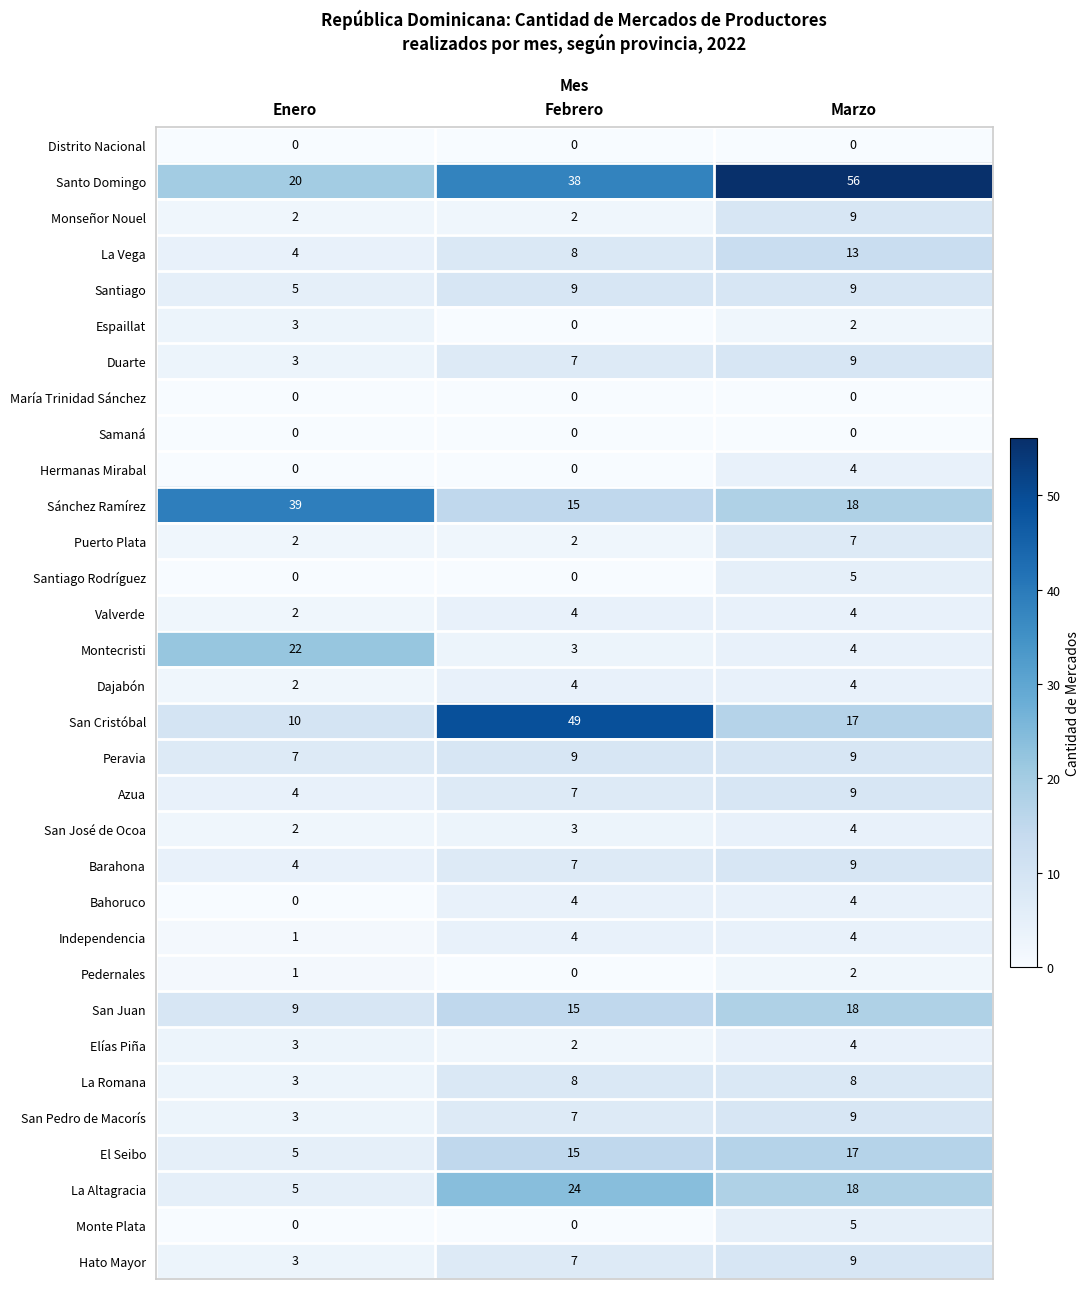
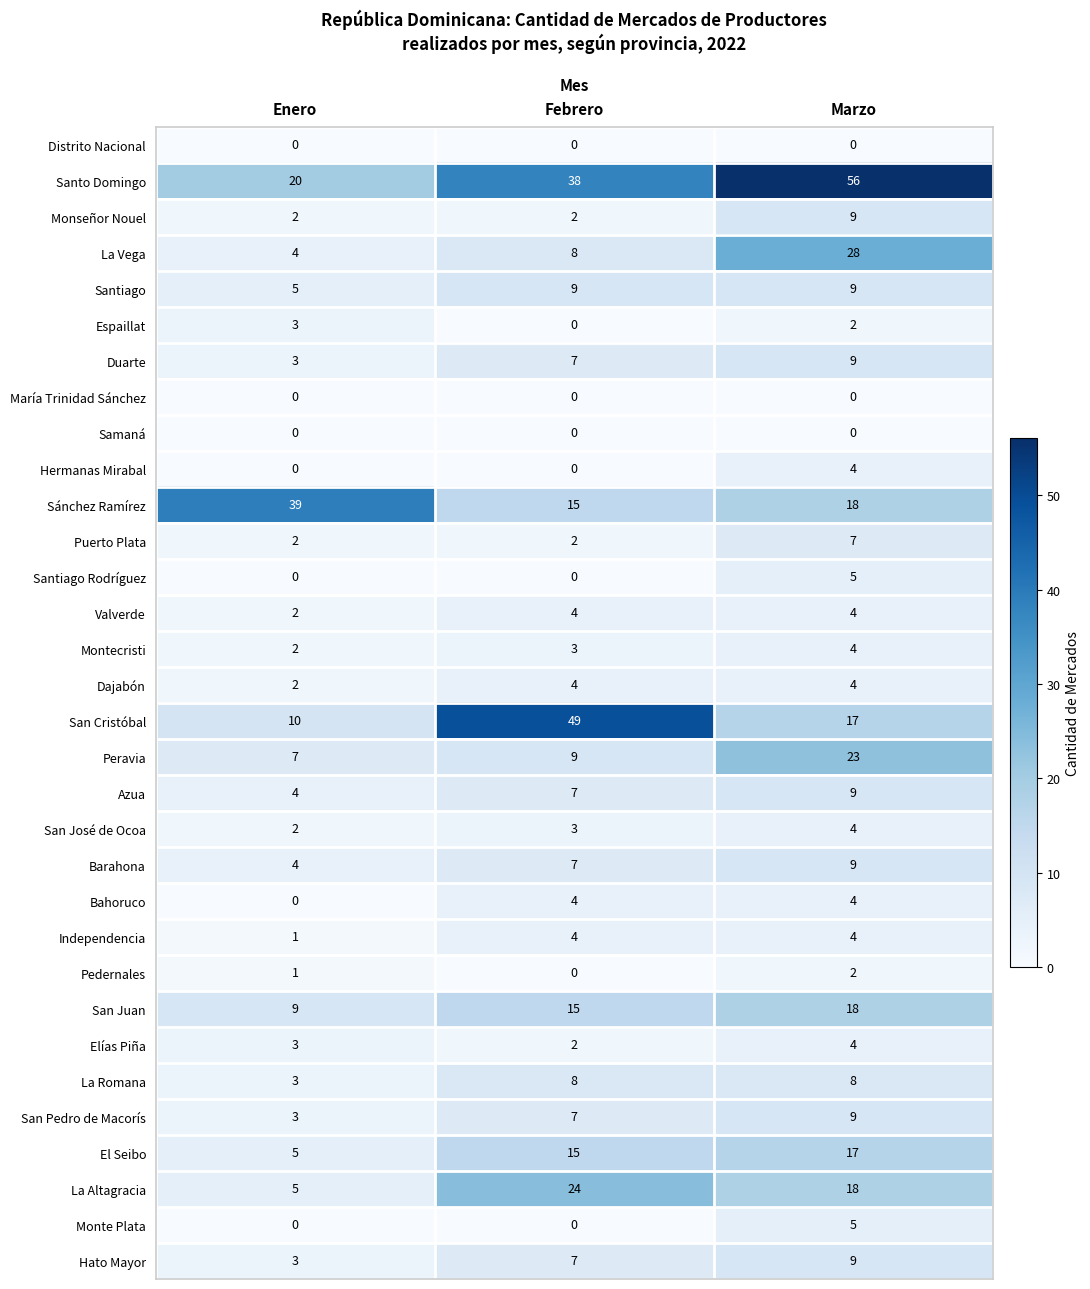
  {
    "Distrito Nacional": {
      "Enero": 0,
      "Febrero": 0,
      "Marzo": 0
    },
    "Santo Domingo": {
      "Enero": 20,
      "Febrero": 38,
      "Marzo": 56
    },
    "Monseñor Nouel": {
      "Enero": 2,
      "Febrero": 2,
      "Marzo": 9
    },
    "La Vega": {
      "Enero": 4,
      "Febrero": 8,
-     "Marzo": 13
+     "Marzo": 28
    },
    "Santiago": {
      "Enero": 5,
      "Febrero": 9,
      "Marzo": 9
    },
    "Espaillat": {
      "Enero": 3,
      "Febrero": 0,
      "Marzo": 2
    },
    "Duarte": {
      "Enero": 3,
      "Febrero": 7,
      "Marzo": 9
    },
    "María Trinidad Sánchez": {
      "Enero": 0,
      "Febrero": 0,
      "Marzo": 0
    },
    "Samaná": {
      "Enero": 0,
      "Febrero": 0,
      "Marzo": 0
    },
    "Hermanas Mirabal": {
      "Enero": 0,
      "Febrero": 0,
      "Marzo": 4
    },
    "Sánchez Ramírez": {
      "Enero": 39,
      "Febrero": 15,
      "Marzo": 18
    },
    "Puerto Plata": {
      "Enero": 2,
      "Febrero": 2,
      "Marzo": 7
    },
    "Santiago Rodríguez": {
      "Enero": 0,
      "Febrero": 0,
      "Marzo": 5
    },
    "Valverde": {
      "Enero": 2,
      "Febrero": 4,
      "Marzo": 4
    },
    "Montecristi": {
-     "Enero": 22,
+     "Enero": 2,
      "Febrero": 3,
      "Marzo": 4
    },
    "Dajabón": {
      "Enero": 2,
      "Febrero": 4,
      "Marzo": 4
    },
    "San Cristóbal": {
      "Enero": 10,
      "Febrero": 49,
      "Marzo": 17
    },
    "Peravia": {
      "Enero": 7,
      "Febrero": 9,
-     "Marzo": 9
+     "Marzo": 23
    },
    "Azua": {
      "Enero": 4,
      "Febrero": 7,
      "Marzo": 9
    },
    "San José de Ocoa": {
      "Enero": 2,
      "Febrero": 3,
      "Marzo": 4
    },
    "Barahona": {
      "Enero": 4,
      "Febrero": 7,
      "Marzo": 9
    },
    "Bahoruco": {
      "Enero": 0,
      "Febrero": 4,
      "Marzo": 4
    },
    "Independencia": {
      "Enero": 1,
      "Febrero": 4,
      "Marzo": 4
    },
    "Pedernales": {
      "Enero": 1,
      "Febrero": 0,
      "Marzo": 2
    },
    "San Juan": {
      "Enero": 9,
      "Febrero": 15,
      "Marzo": 18
    },
    "Elías Piña": {
      "Enero": 3,
      "Febrero": 2,
      "Marzo": 4
    },
    "La Romana": {
      "Enero": 3,
      "Febrero": 8,
      "Marzo": 8
    },
    "San Pedro de Macorís": {
      "Enero": 3,
      "Febrero": 7,
      "Marzo": 9
    },
    "El Seibo": {
      "Enero": 5,
      "Febrero": 15,
      "Marzo": 17
    },
    "La Altagracia": {
      "Enero": 5,
      "Febrero": 24,
      "Marzo": 18
    },
    "Monte Plata": {
      "Enero": 0,
      "Febrero": 0,
      "Marzo": 5
    },
    "Hato Mayor": {
      "Enero": 3,
      "Febrero": 7,
      "Marzo": 9
    }
  }
